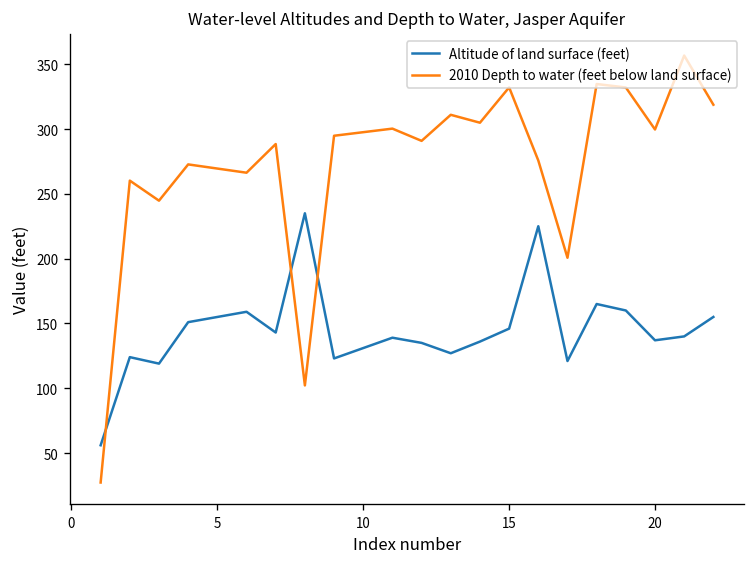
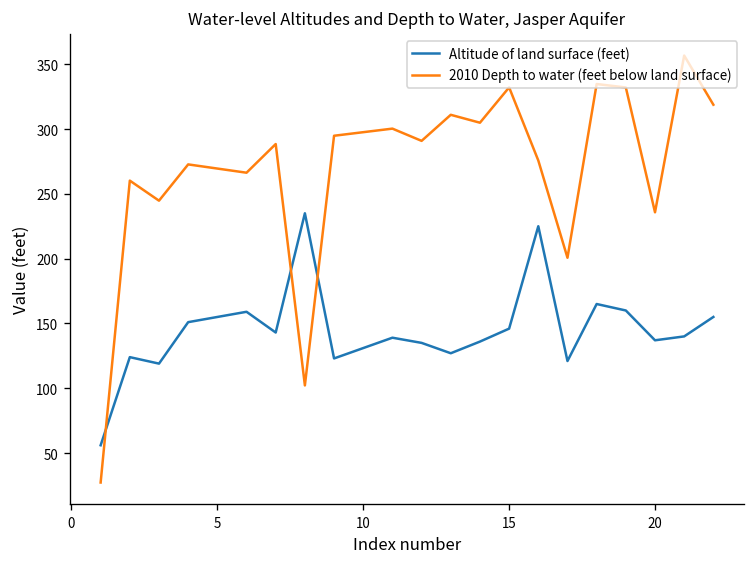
  {
    "Altitude of land surface (feet)": {
      "15": 146,
      "20": 137
    },
    "2010 Depth to water (feet below land surface)": {
      "15": 332,
-     "20": 300
+     "20": 236
    }
  }
